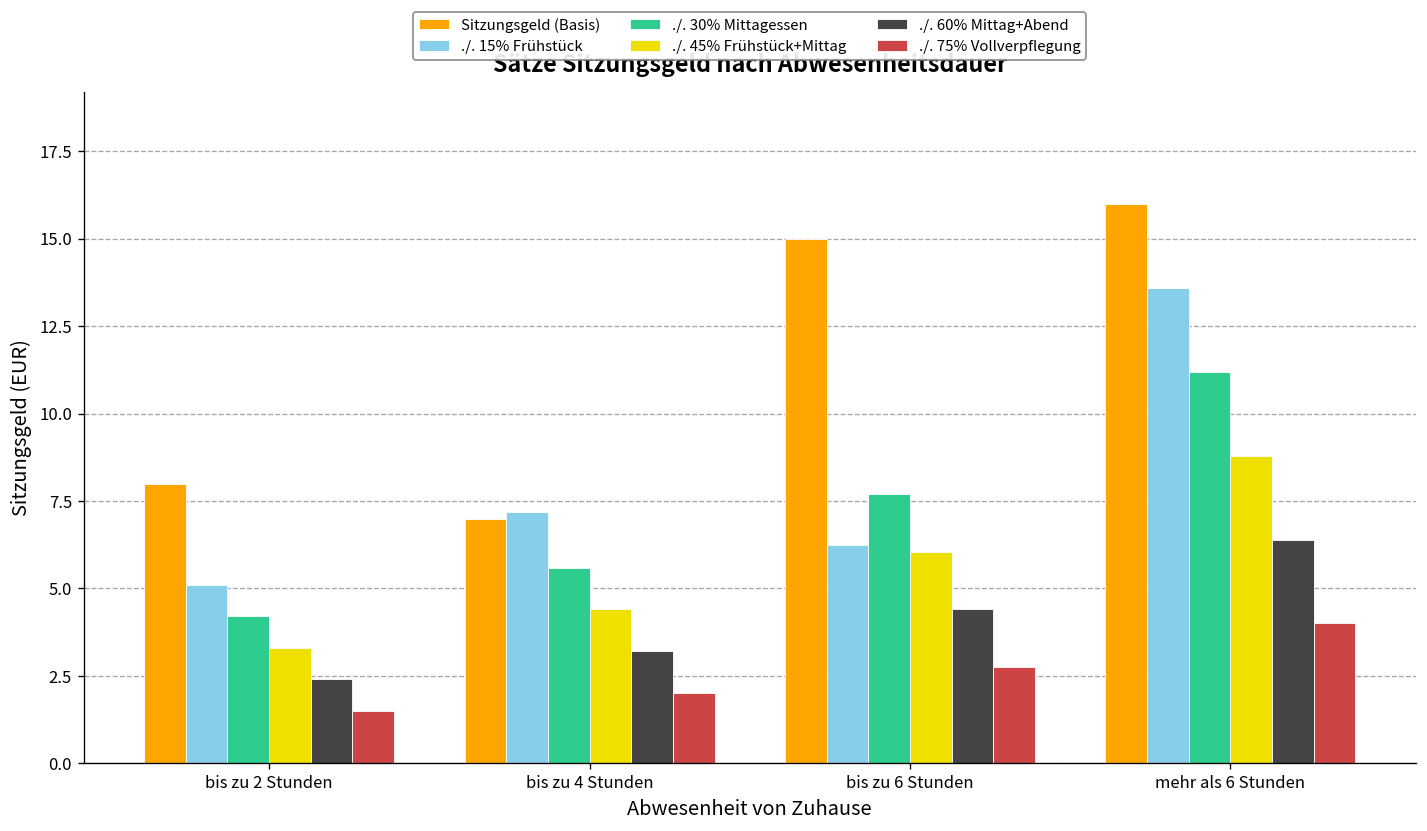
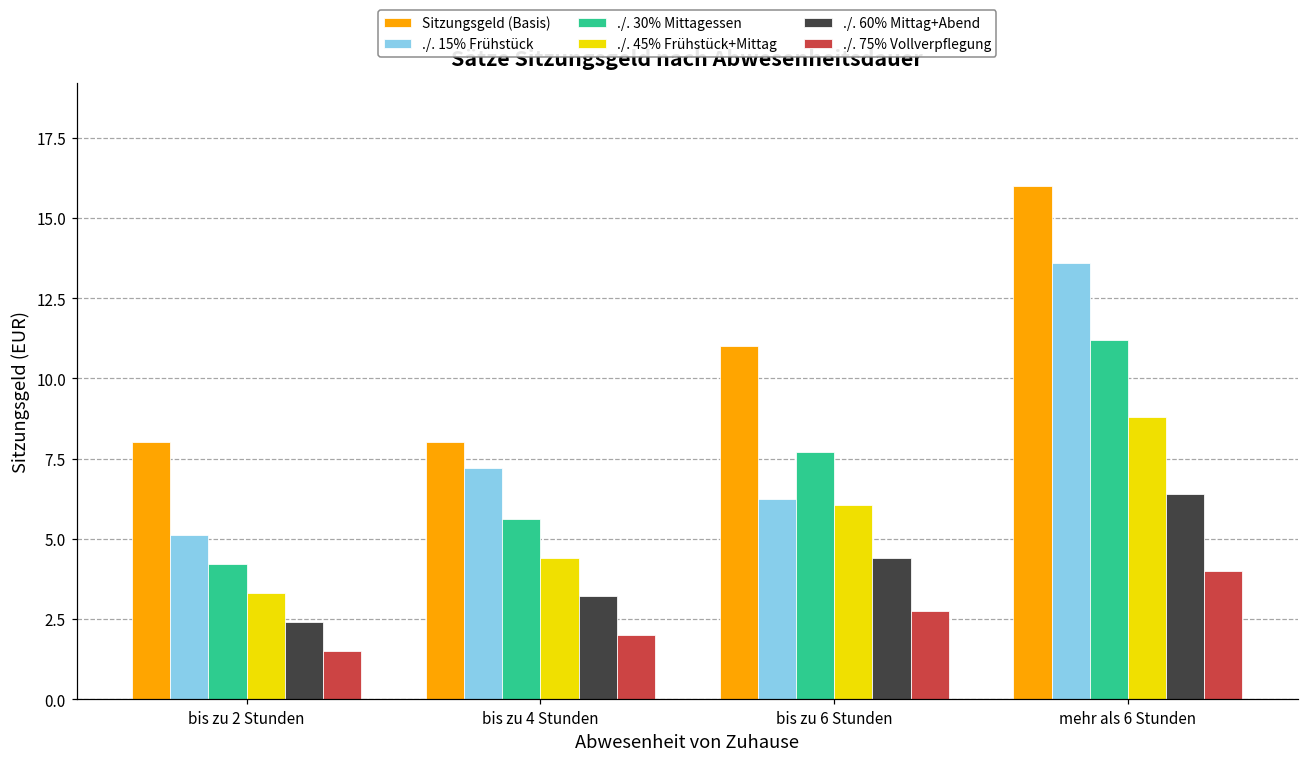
  {
    "Sitzungsgeld (Basis)": {
      "bis zu 2 Stunden": 8,
-     "bis zu 4 Stunden": 7,
-     "bis zu 6 Stunden": 15,
+     "bis zu 4 Stunden": 8,
+     "bis zu 6 Stunden": 11,
      "mehr als 6 Stunden": 16
    },
    "./. 15% Frühstück": {
      "bis zu 2 Stunden": 5.1,
      "bis zu 4 Stunden": 7.2,
      "bis zu 6 Stunden": 6.2,
      "mehr als 6 Stunden": 13.6
    },
    "./. 30% Mittagessen": {
      "bis zu 2 Stunden": 4.2,
      "bis zu 4 Stunden": 5.6,
      "bis zu 6 Stunden": 7.7,
      "mehr als 6 Stunden": 11.2
    },
    "./. 45% Frühstück+Mittag": {
      "bis zu 2 Stunden": 3.3,
      "bis zu 4 Stunden": 4.4,
      "bis zu 6 Stunden": 6,
      "mehr als 6 Stunden": 8.8
    },
    "./. 60% Mittag+Abend": {
      "bis zu 2 Stunden": 2.4,
      "bis zu 4 Stunden": 3.2,
      "bis zu 6 Stunden": 4.4,
      "mehr als 6 Stunden": 6.4
    },
    "./. 75% Vollverpflegung": {
      "bis zu 2 Stunden": 1.5,
      "bis zu 4 Stunden": 2,
      "bis zu 6 Stunden": 2.8,
      "mehr als 6 Stunden": 4
    }
  }
